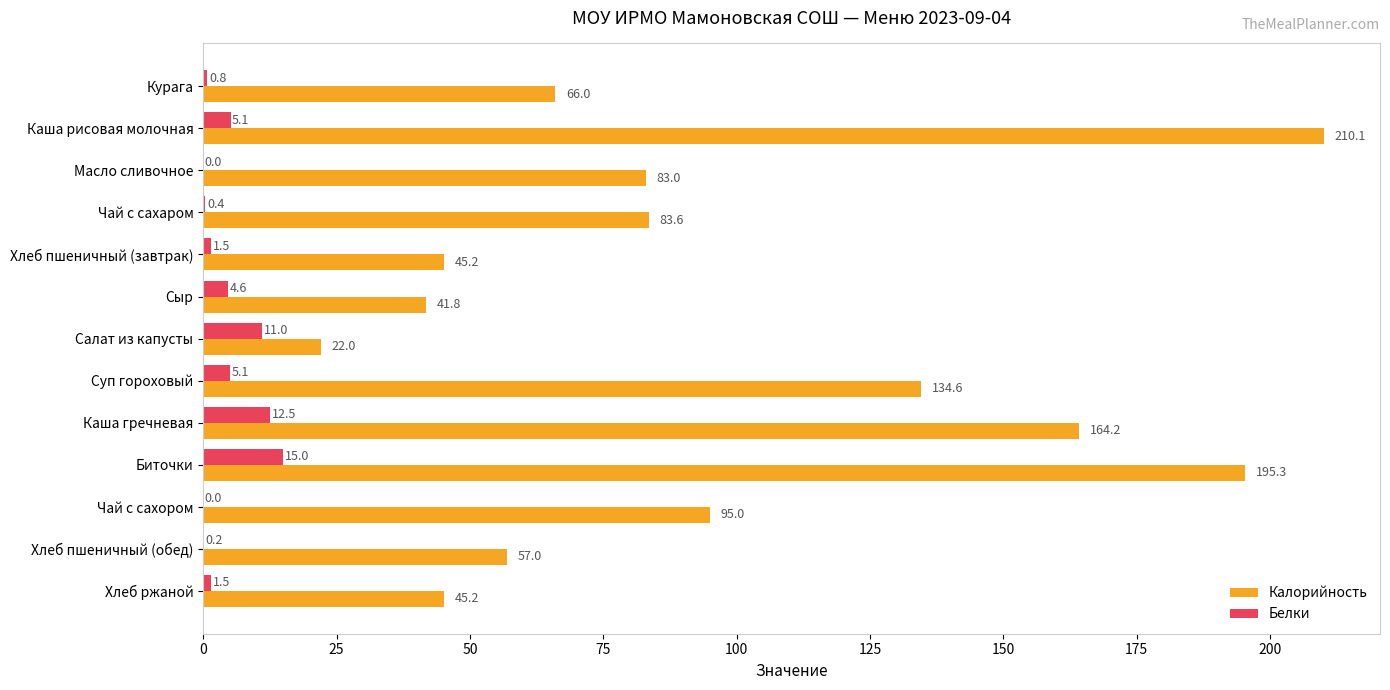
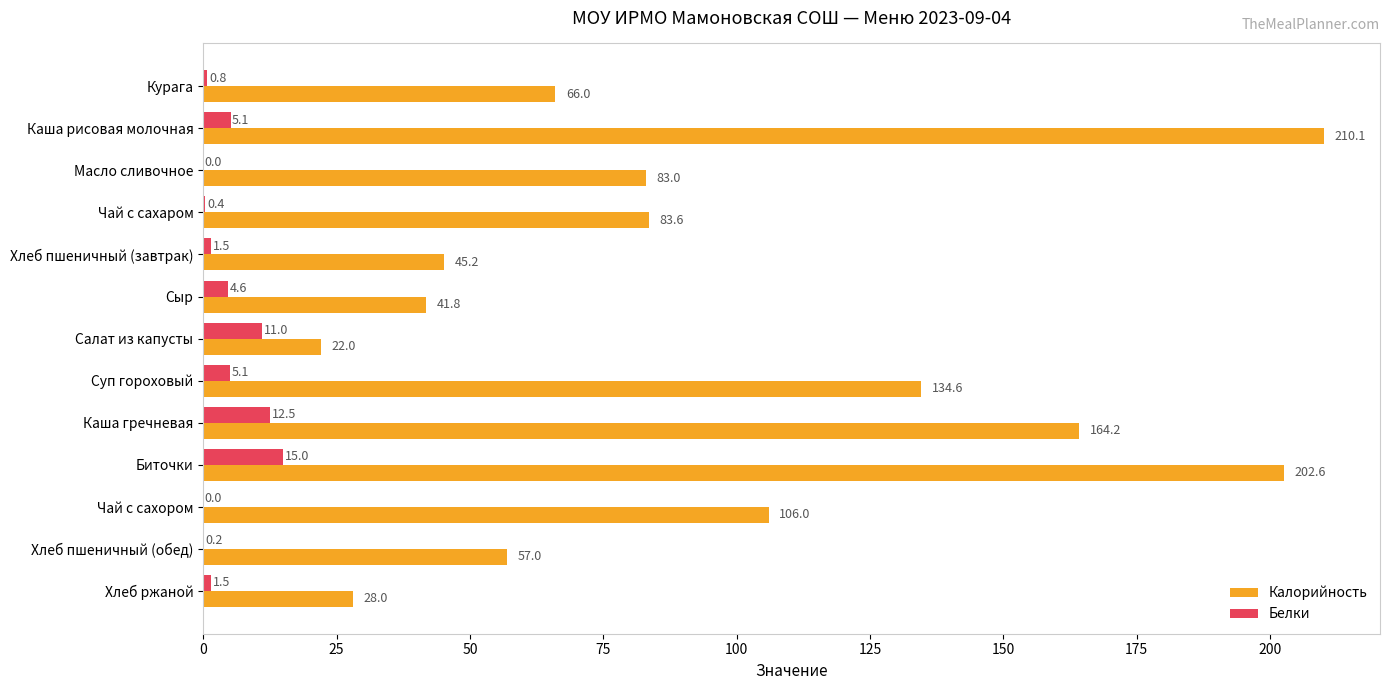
  {
    "Калорийность": {
      "Курага": 66.0,
      "Каша рисовая молочная": 210.1,
      "Масло сливочное": 83.0,
      "Чай с сахаром": 83.6,
      "Хлеб пшеничный (завтрак)": 45.2,
      "Сыр": 41.8,
      "Салат из капусты": 22.0,
      "Суп гороховый": 134.6,
      "Каша гречневая": 164.2,
-     "Биточки": 195.3,
-     "Чай с сахором": 95.0,
+     "Биточки": 202.6,
+     "Чай с сахором": 106.0,
      "Хлеб пшеничный (обед)": 57.0,
-     "Хлеб ржаной": 45.2
+     "Хлеб ржаной": 28.0
    },
    "Белки": {
      "Курага": 0.8,
      "Каша рисовая молочная": 5.1,
      "Масло сливочное": 0.0,
      "Чай с сахаром": 0.4,
      "Хлеб пшеничный (завтрак)": 1.5,
      "Сыр": 4.6,
      "Салат из капусты": 11.0,
      "Суп гороховый": 5.1,
      "Каша гречневая": 12.5,
      "Биточки": 15.0,
      "Чай с сахором": 0.0,
      "Хлеб пшеничный (обед)": 0.2,
      "Хлеб ржаной": 1.5
    }
  }
